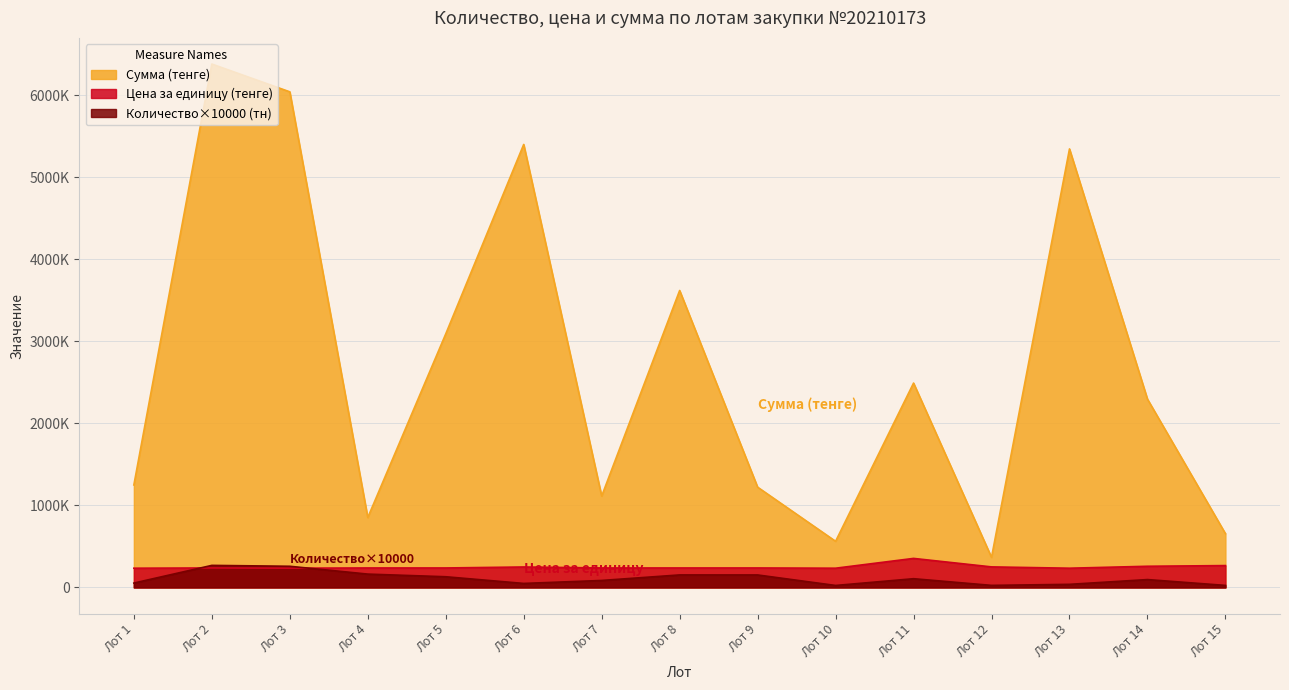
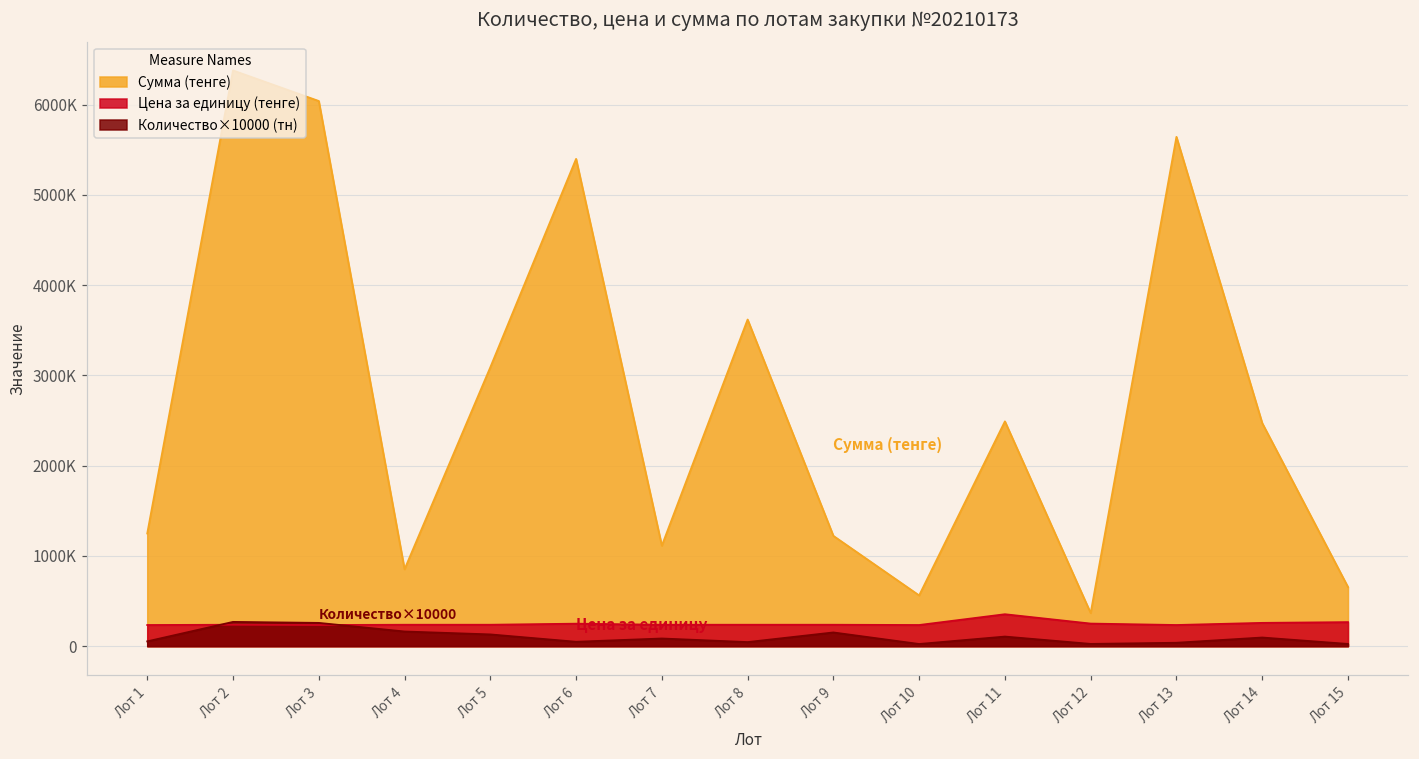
  {
    "Сумма (тенге)": {
      "Лот 1": 1200000,
      "Лот 3": 6000000,
      "Лот 4": 900000,
      "Лот 5": 3100000,
      "Лот 6": 5400000,
      "Лот 7": 1100000,
      "Лот 8": 3600000,
      "Лот 9": 1200000,
      "Лот 10": 600000,
      "Лот 11": 2500000,
      "Лот 12": 400000,
-     "Лот 13": 5300000,
-     "Лот 14": 2300000,
+     "Лот 13": 5600000,
+     "Лот 14": 2500000,
      "Лот 15": 700000
    },
    "Цена за единицу (тенге)": {
      "Лот 1": 200000,
      "Лот 2": 200000,
      "Лот 4": 200000,
      "Лот 5": 200000,
      "Лот 6": 200000,
      "Лот 7": 200000,
      "Лот 8": 200000,
      "Лот 9": 200000,
      "Лот 10": 200000,
      "Лот 11": 400000,
      "Лот 12": 300000,
      "Лот 13": 200000,
      "Лот 14": 300000,
      "Лот 15": 300000
    },
    "Количество×10000 (тн)": {
      "Лот 1": 100000,
      "Лот 2": 300000,
      "Лот 4": 200000,
      "Лот 5": 100000,
      "Лот 6": 0,
      "Лот 7": 100000,
-     "Лот 8": 200000,
+     "Лот 8": 0,
      "Лот 9": 200000,
      "Лот 10": 0,
      "Лот 11": 100000,
      "Лот 12": 0,
      "Лот 13": 0,
      "Лот 14": 100000,
      "Лот 15": 0
    }
  }
